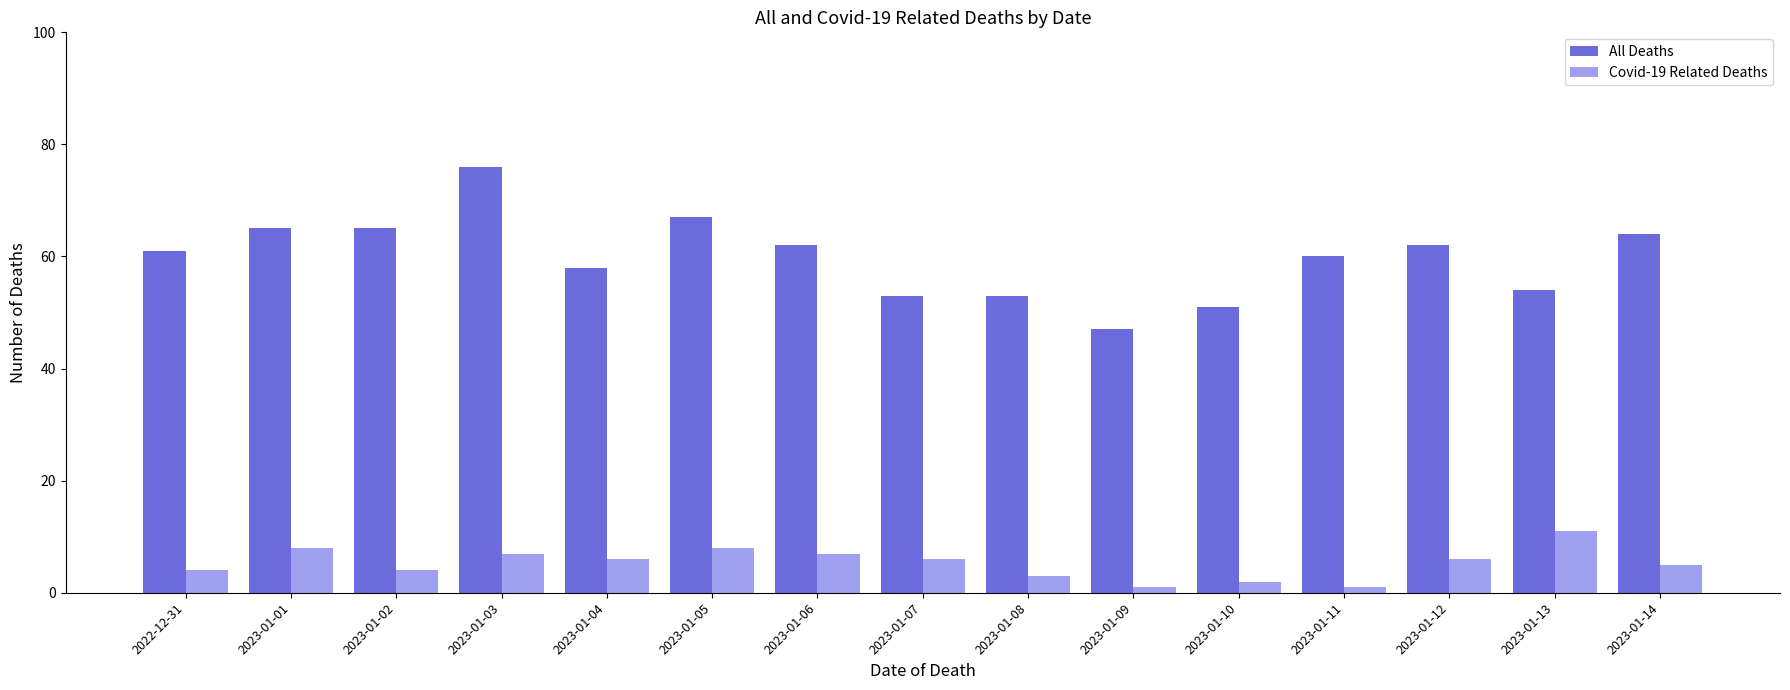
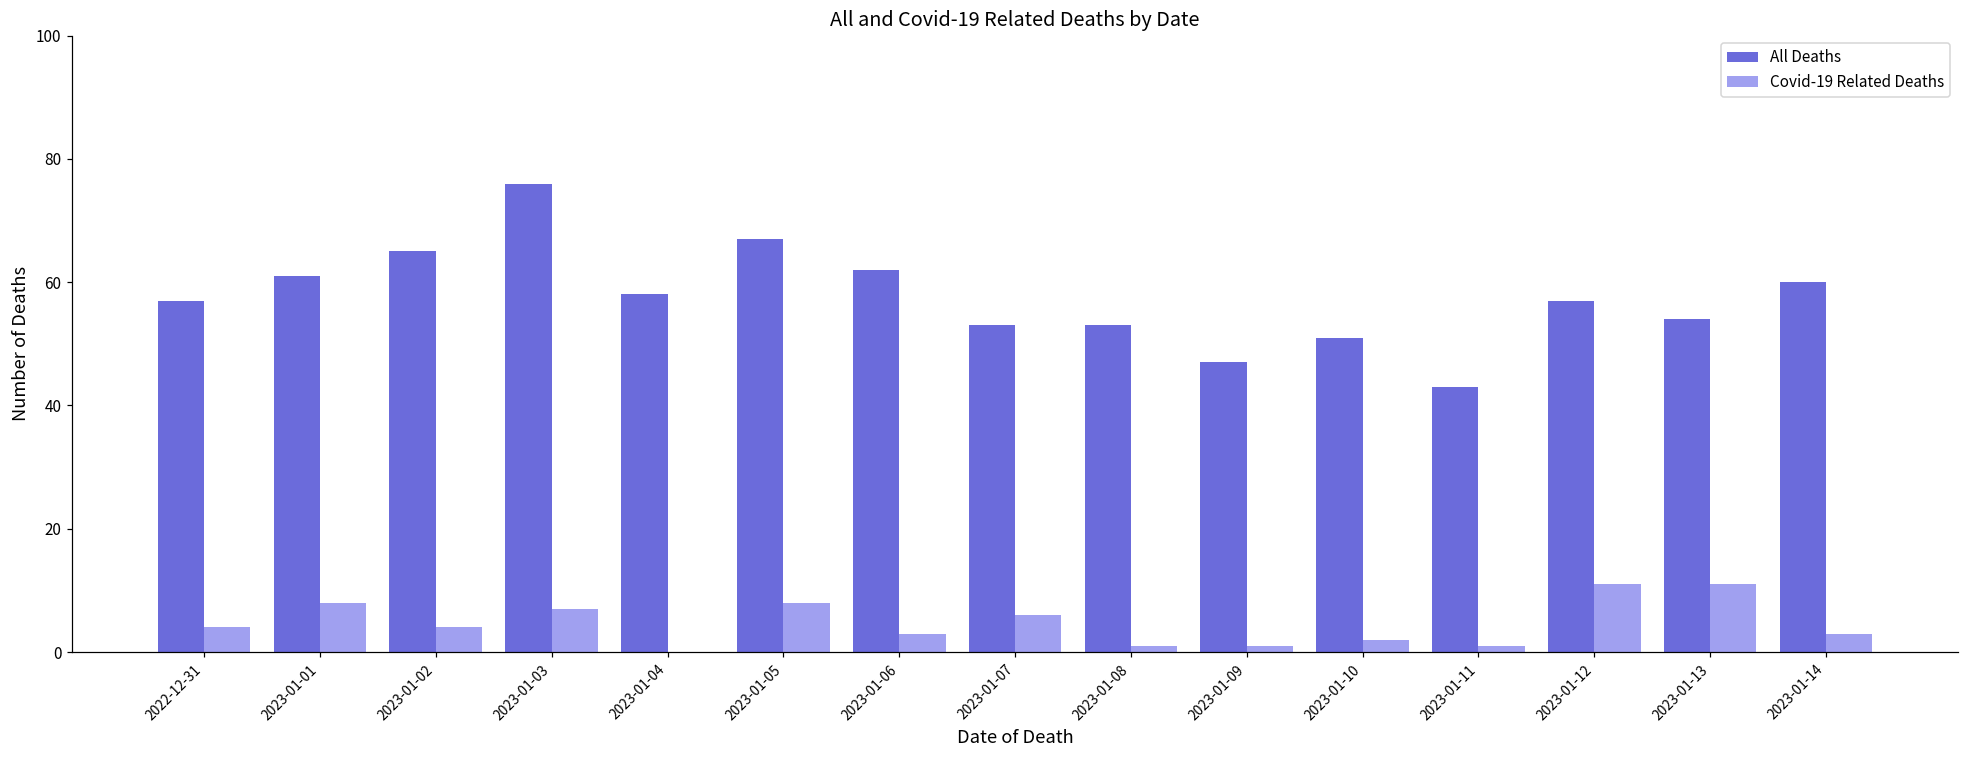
  {
    "All Deaths": {
-     "2022-12-31": 61,
-     "2023-01-01": 65,
+     "2022-12-31": 57,
+     "2023-01-01": 61,
      "2023-01-02": 65,
      "2023-01-03": 76,
      "2023-01-04": 58,
      "2023-01-05": 67,
      "2023-01-06": 62,
      "2023-01-07": 53,
      "2023-01-08": 53,
      "2023-01-09": 47,
      "2023-01-10": 51,
-     "2023-01-11": 60,
-     "2023-01-12": 62,
+     "2023-01-11": 43,
+     "2023-01-12": 57,
      "2023-01-13": 54,
-     "2023-01-14": 64
+     "2023-01-14": 60
    },
    "Covid-19 Related Deaths": {
      "2022-12-31": 4,
      "2023-01-01": 8,
      "2023-01-02": 4,
      "2023-01-03": 7,
-     "2023-01-04": 6,
+     "2023-01-04": 0,
      "2023-01-05": 8,
-     "2023-01-06": 7,
+     "2023-01-06": 3,
      "2023-01-07": 6,
-     "2023-01-08": 3,
+     "2023-01-08": 1,
      "2023-01-09": 1,
      "2023-01-10": 2,
      "2023-01-11": 1,
-     "2023-01-12": 6,
+     "2023-01-12": 11,
      "2023-01-13": 11,
-     "2023-01-14": 5
+     "2023-01-14": 3
    }
  }
